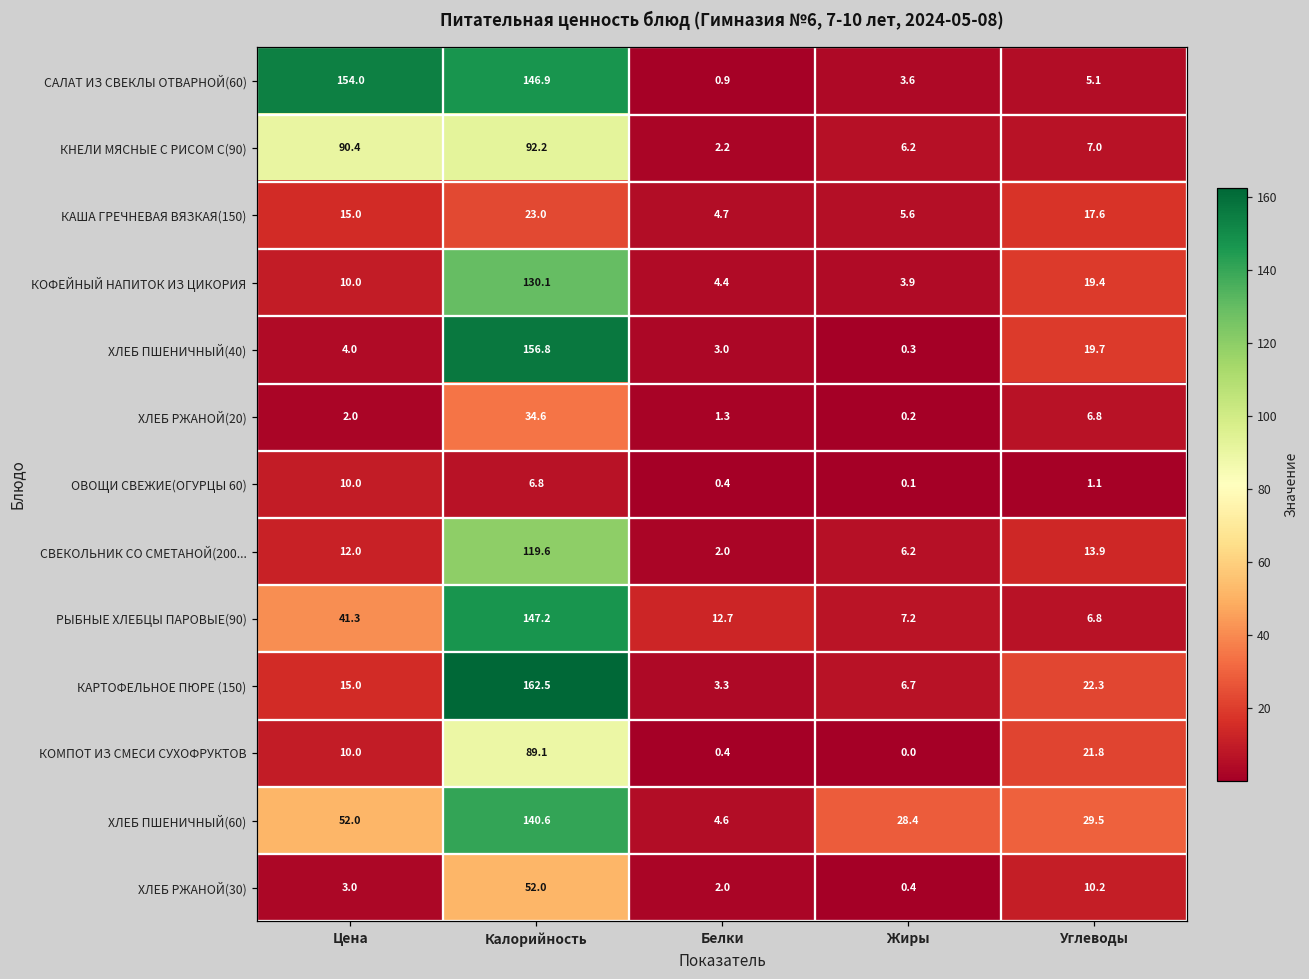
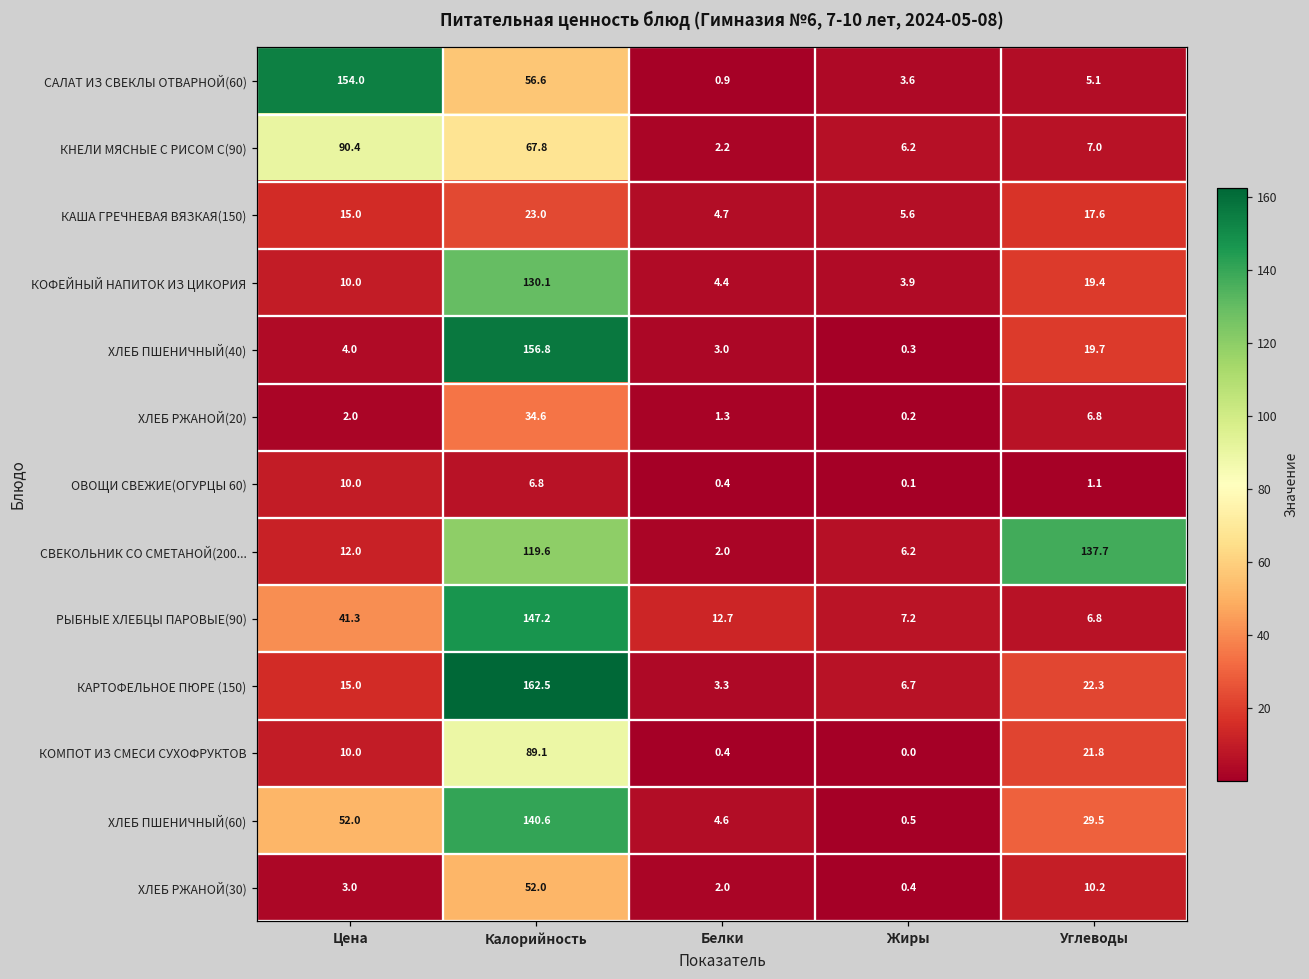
  {
    "САЛАТ ИЗ СВЕКЛЫ ОТВАРНОЙ(60)": {
      "Цена": 154.0,
-     "Калорийность": 146.9,
+     "Калорийность": 56.6,
      "Белки": 0.9,
      "Жиры": 3.6,
      "Углеводы": 5.1
    },
    "КНЕЛИ МЯСНЫЕ С РИСОМ С(90)": {
      "Цена": 90.4,
-     "Калорийность": 92.2,
+     "Калорийность": 67.8,
      "Белки": 2.2,
      "Жиры": 6.2,
      "Углеводы": 7.0
    },
    "КАША ГРЕЧНЕВАЯ ВЯЗКАЯ(150)": {
      "Цена": 15.0,
      "Калорийность": 23.0,
      "Белки": 4.7,
      "Жиры": 5.6,
      "Углеводы": 17.6
    },
    "КОФЕЙНЫЙ НАПИТОК ИЗ ЦИКОРИЯ": {
      "Цена": 10.0,
      "Калорийность": 130.1,
      "Белки": 4.4,
      "Жиры": 3.9,
      "Углеводы": 19.4
    },
    "ХЛЕБ ПШЕНИЧНЫЙ(40)": {
      "Цена": 4.0,
      "Калорийность": 156.8,
      "Белки": 3.0,
      "Жиры": 0.3,
      "Углеводы": 19.7
    },
    "ХЛЕБ РЖАНОЙ(20)": {
      "Цена": 2.0,
      "Калорийность": 34.6,
      "Белки": 1.3,
      "Жиры": 0.2,
      "Углеводы": 6.8
    },
    "ОВОЩИ СВЕЖИЕ(ОГУРЦЫ 60)": {
      "Цена": 10.0,
      "Калорийность": 6.8,
      "Белки": 0.4,
      "Жиры": 0.1,
      "Углеводы": 1.1
    },
    "СВЕКОЛЬНИК СО СМЕТАНОЙ(200...": {
      "Цена": 12.0,
      "Калорийность": 119.6,
      "Белки": 2.0,
      "Жиры": 6.2,
-     "Углеводы": 13.9
+     "Углеводы": 137.7
    },
    "РЫБНЫЕ ХЛЕБЦЫ ПАРОВЫЕ(90)": {
      "Цена": 41.3,
      "Калорийность": 147.2,
      "Белки": 12.7,
      "Жиры": 7.2,
      "Углеводы": 6.8
    },
    "КАРТОФЕЛЬНОЕ ПЮРЕ (150)": {
      "Цена": 15.0,
      "Калорийность": 162.5,
      "Белки": 3.3,
      "Жиры": 6.7,
      "Углеводы": 22.3
    },
    "КОМПОТ ИЗ СМЕСИ СУХОФРУКТОВ": {
      "Цена": 10.0,
      "Калорийность": 89.1,
      "Белки": 0.4,
      "Жиры": 0.0,
      "Углеводы": 21.8
    },
    "ХЛЕБ ПШЕНИЧНЫЙ(60)": {
      "Цена": 52.0,
      "Калорийность": 140.6,
      "Белки": 4.6,
-     "Жиры": 28.4,
+     "Жиры": 0.5,
      "Углеводы": 29.5
    },
    "ХЛЕБ РЖАНОЙ(30)": {
      "Цена": 3.0,
      "Калорийность": 52.0,
      "Белки": 2.0,
      "Жиры": 0.4,
      "Углеводы": 10.2
    }
  }
